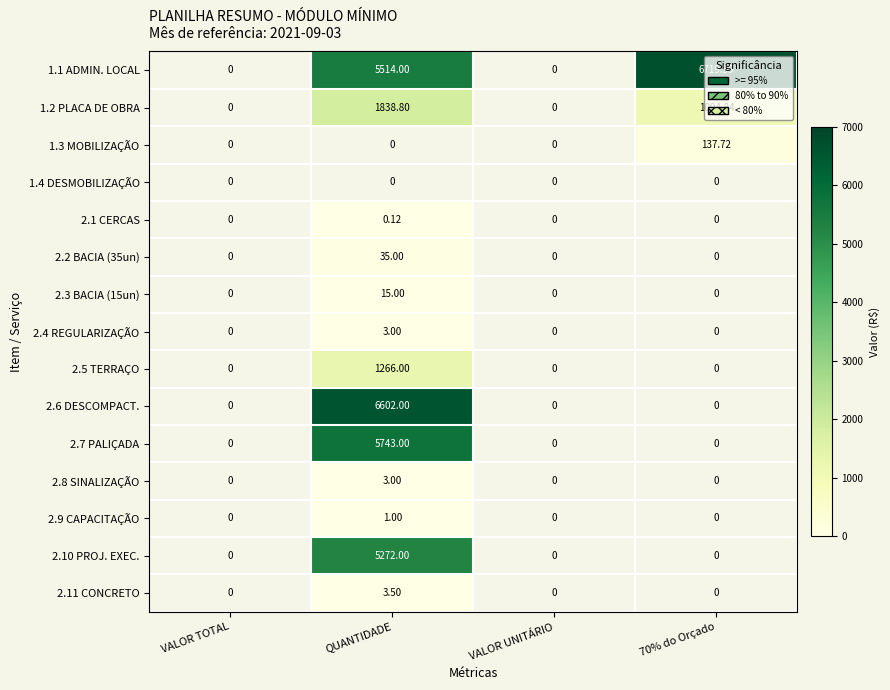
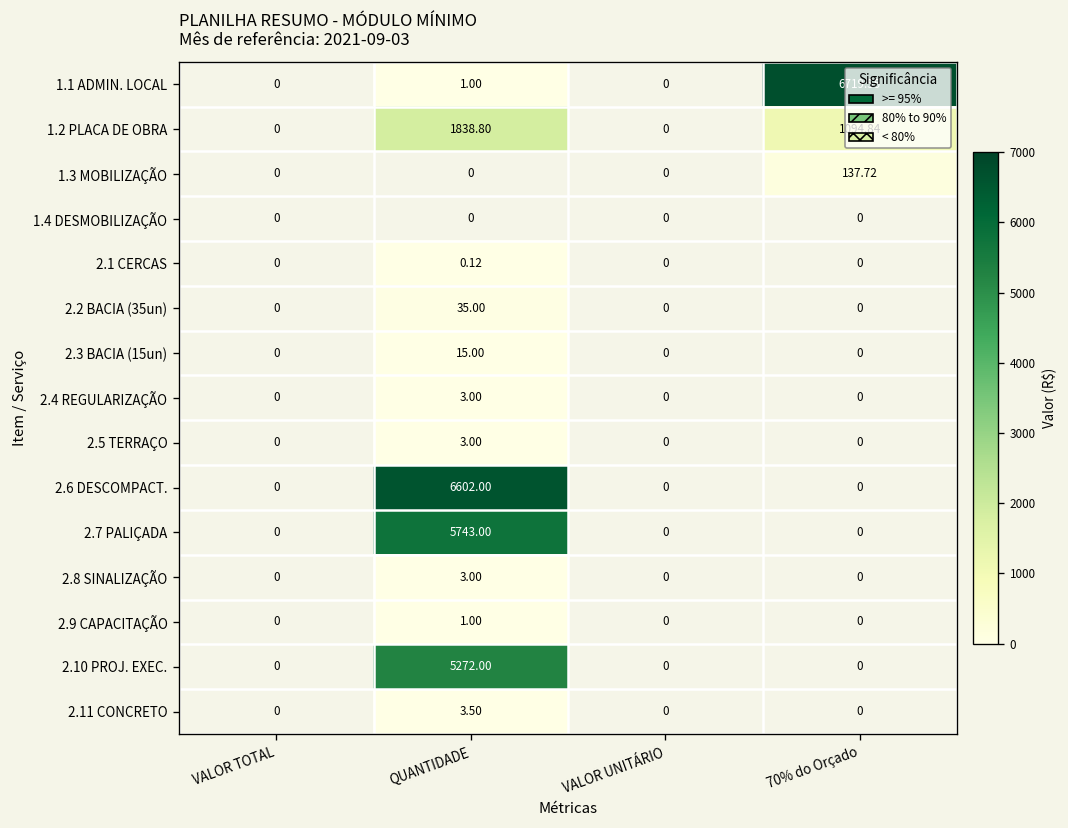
  {
    "1.1 ADMIN. LOCAL": {
-     "QUANTIDADE": 5514.00
+     "QUANTIDADE": 1.00
    },
    "1.2 PLACA DE OBRA": {
      "QUANTIDADE": 1838.80
    },
    "1.3 MOBILIZAÇÃO": {
      "70% do Orçado": 137.72
    },
    "2.1 CERCAS": {
      "QUANTIDADE": 0.12
    },
    "2.2 BACIA (35un)": {
      "QUANTIDADE": 35.00
    },
    "2.3 BACIA (15un)": {
      "QUANTIDADE": 15.00
    },
    "2.4 REGULARIZAÇÃO": {
      "QUANTIDADE": 3.00
    },
    "2.5 TERRAÇO": {
-     "QUANTIDADE": 1266.00
+     "QUANTIDADE": 3.00
    },
    "2.6 DESCOMPACT.": {
      "QUANTIDADE": 6602.00
    },
    "2.7 PALIÇADA": {
      "QUANTIDADE": 5743.00
    },
    "2.8 SINALIZAÇÃO": {
      "QUANTIDADE": 3.00
    },
    "2.9 CAPACITAÇÃO": {
      "QUANTIDADE": 1.00
    },
    "2.10 PROJ. EXEC.": {
      "QUANTIDADE": 5272.00
    },
    "2.11 CONCRETO": {
      "QUANTIDADE": 3.50
    }
  }
